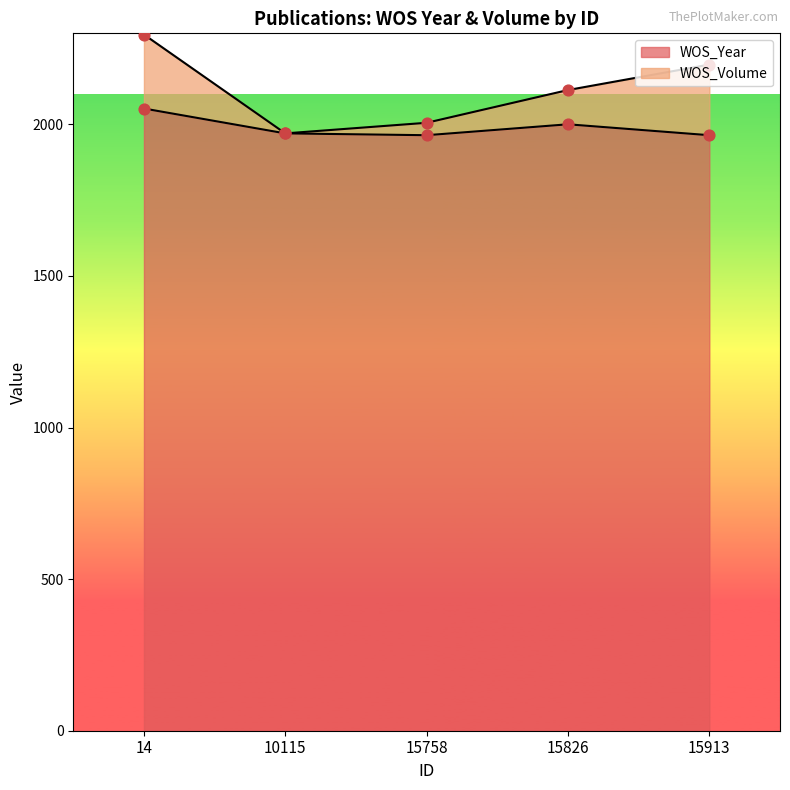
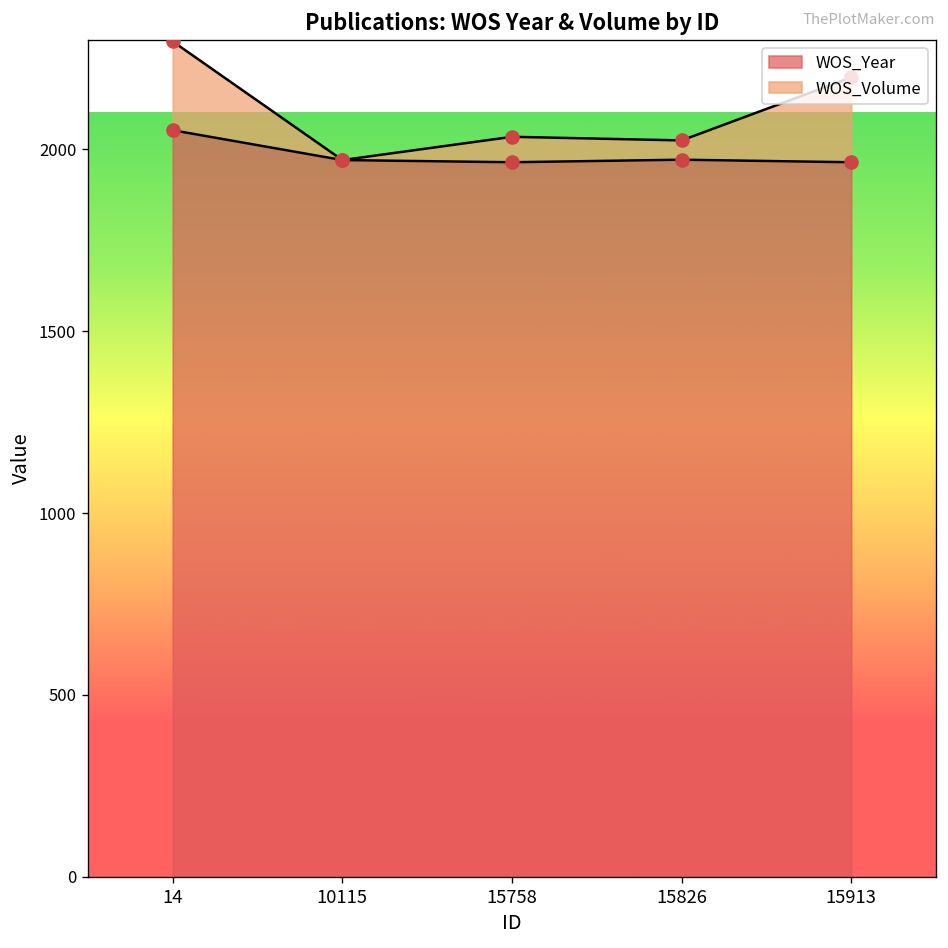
  {
    "WOS_Year": {
      "14": 2050,
      "15758": 1960,
-     "15826": 2000,
+     "15826": 1970,
      "15913": 1960
    },
    "WOS_Volume": {
      "14": 240,
-     "15758": 40,
-     "15826": 110
+     "15758": 70,
+     "15826": 50
    }
  }
